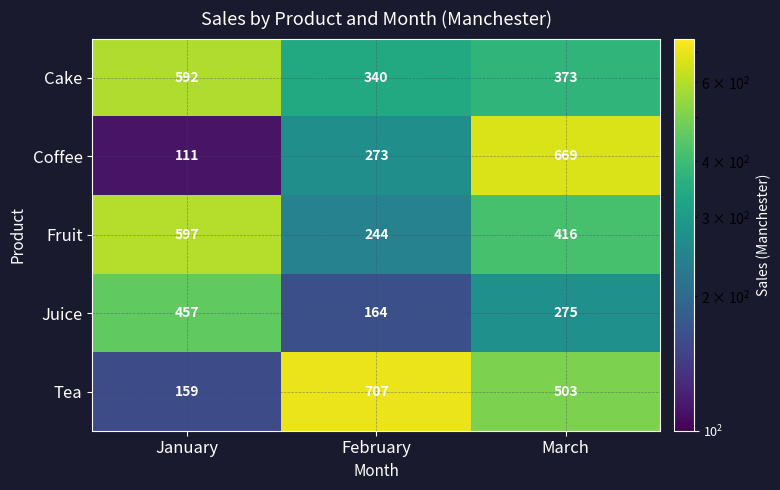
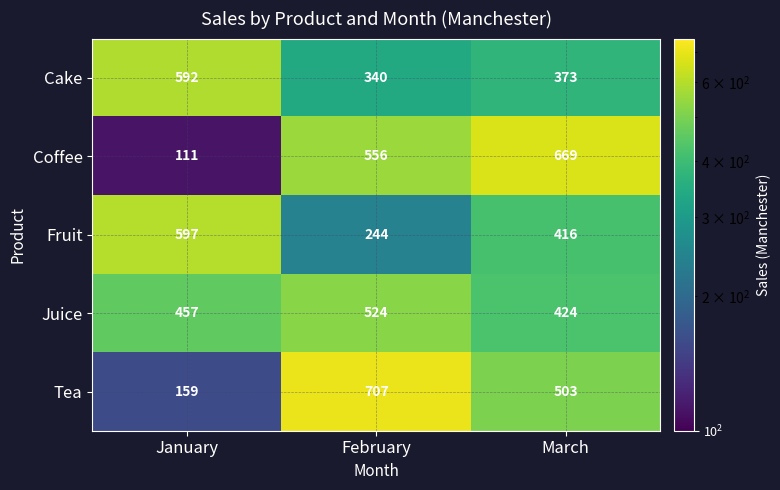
  {
    "Cake": {
      "January": 592,
      "February": 340,
      "March": 373
    },
    "Coffee": {
      "January": 111,
-     "February": 273,
+     "February": 556,
      "March": 669
    },
    "Fruit": {
      "January": 597,
      "February": 244,
      "March": 416
    },
    "Juice": {
      "January": 457,
-     "February": 164,
-     "March": 275
+     "February": 524,
+     "March": 424
    },
    "Tea": {
      "January": 159,
      "February": 707,
      "March": 503
    }
  }
